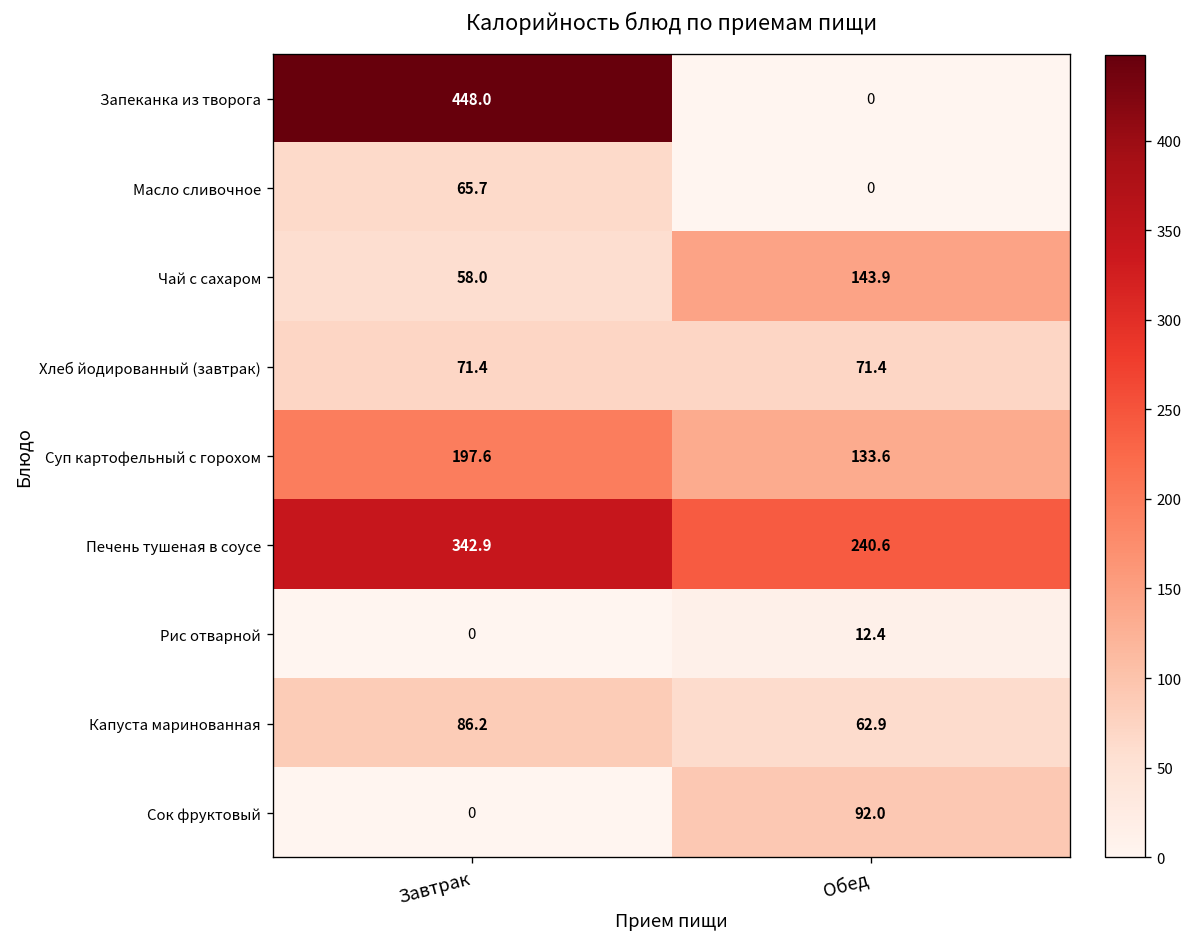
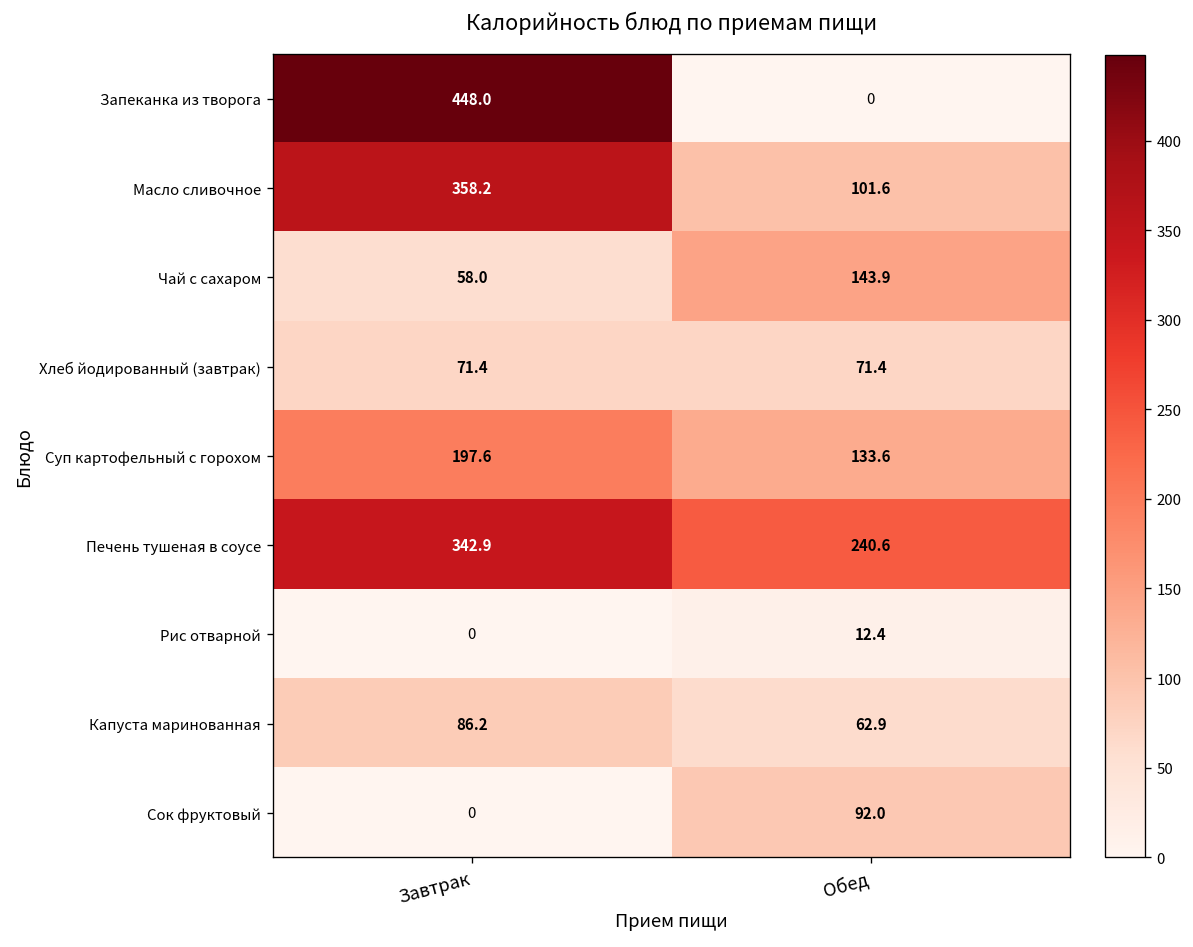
  {
    "Запеканка из творога": {
      "Завтрак": 448.0,
      "Обед": 0
    },
    "Масло сливочное": {
-     "Завтрак": 65.7,
-     "Обед": 0
+     "Завтрак": 358.2,
+     "Обед": 101.6
    },
    "Чай с сахаром": {
      "Завтрак": 58.0,
      "Обед": 143.9
    },
    "Хлеб йодированный (завтрак)": {
      "Завтрак": 71.4,
      "Обед": 71.4
    },
    "Суп картофельный с горохом": {
      "Завтрак": 197.6,
      "Обед": 133.6
    },
    "Печень тушеная в соусе": {
      "Завтрак": 342.9,
      "Обед": 240.6
    },
    "Рис отварной": {
      "Завтрак": 0,
      "Обед": 12.4
    },
    "Капуста маринованная": {
      "Завтрак": 86.2,
      "Обед": 62.9
    },
    "Сок фруктовый": {
      "Завтрак": 0,
      "Обед": 92.0
    }
  }
